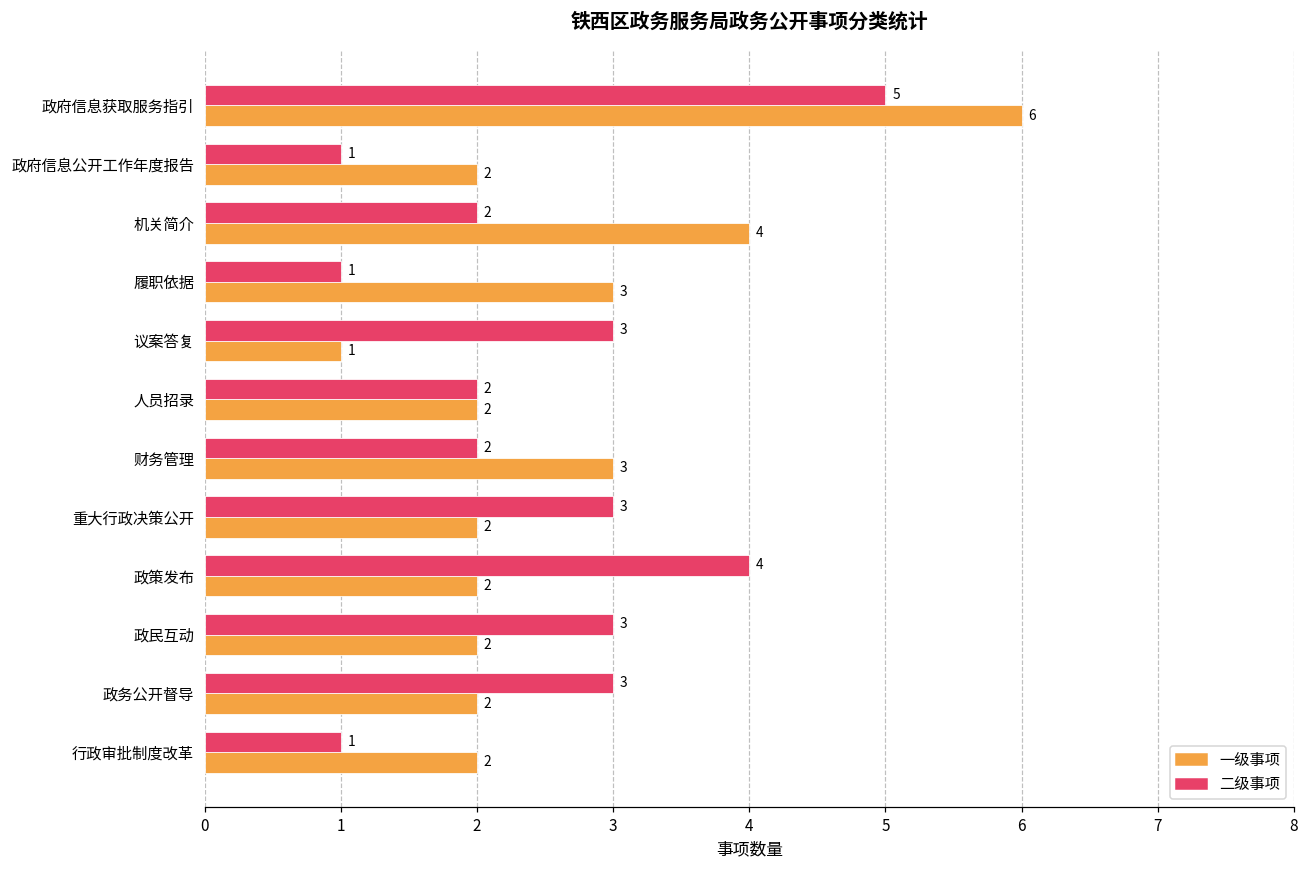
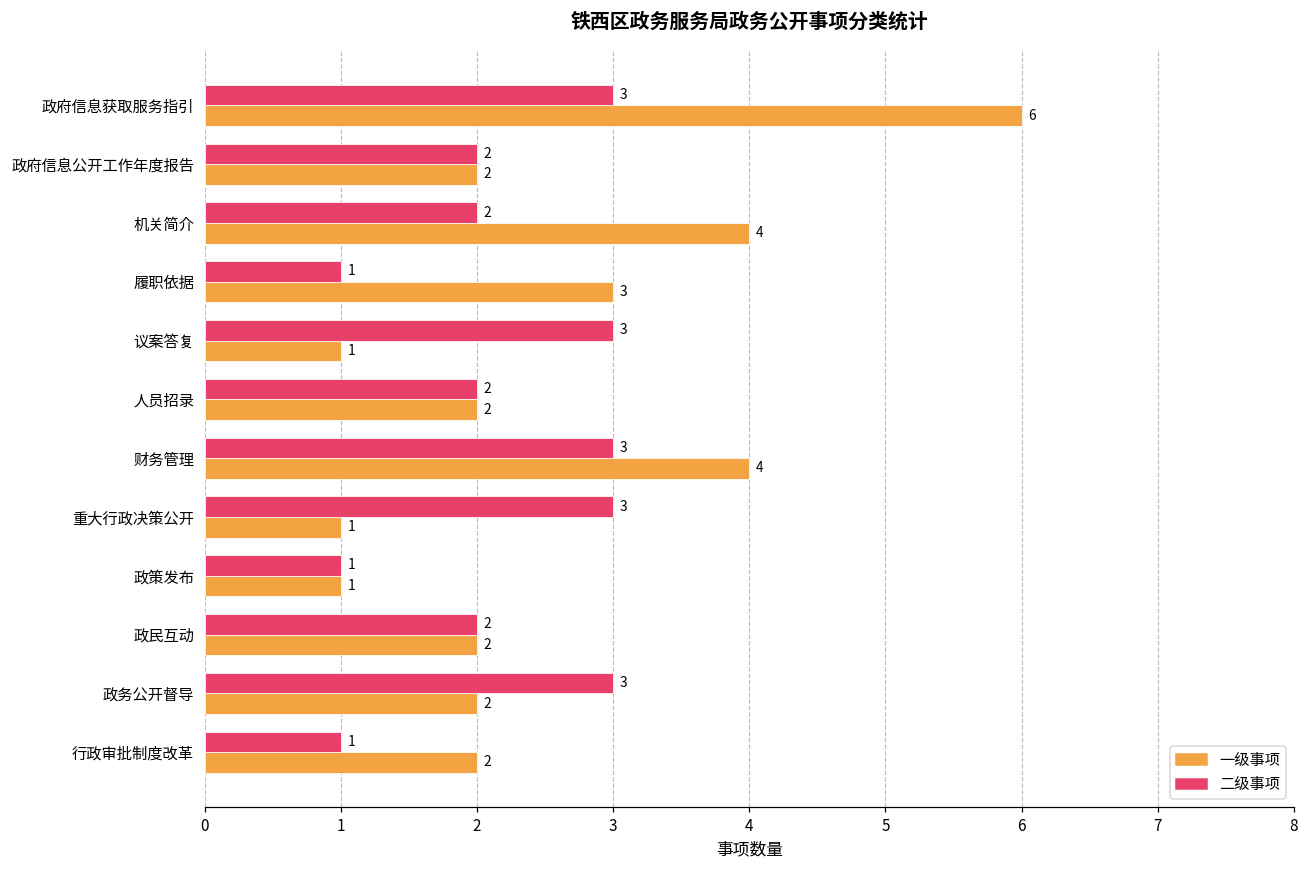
  {
    "一级事项": {
      "政府信息获取服务指引": 6,
      "政府信息公开工作年度报告": 2,
      "机关简介": 4,
      "履职依据": 3,
      "议案答复": 1,
      "人员招录": 2,
-     "财务管理": 3,
-     "重大行政决策公开": 2,
-     "政策发布": 2,
+     "财务管理": 4,
+     "重大行政决策公开": 1,
+     "政策发布": 1,
      "政民互动": 2,
      "政务公开督导": 2,
      "行政审批制度改革": 2
    },
    "二级事项": {
-     "政府信息获取服务指引": 5,
-     "政府信息公开工作年度报告": 1,
+     "政府信息获取服务指引": 3,
+     "政府信息公开工作年度报告": 2,
      "机关简介": 2,
      "履职依据": 1,
      "议案答复": 3,
      "人员招录": 2,
-     "财务管理": 2,
+     "财务管理": 3,
      "重大行政决策公开": 3,
-     "政策发布": 4,
-     "政民互动": 3,
+     "政策发布": 1,
+     "政民互动": 2,
      "政务公开督导": 3,
      "行政审批制度改革": 1
    }
  }
